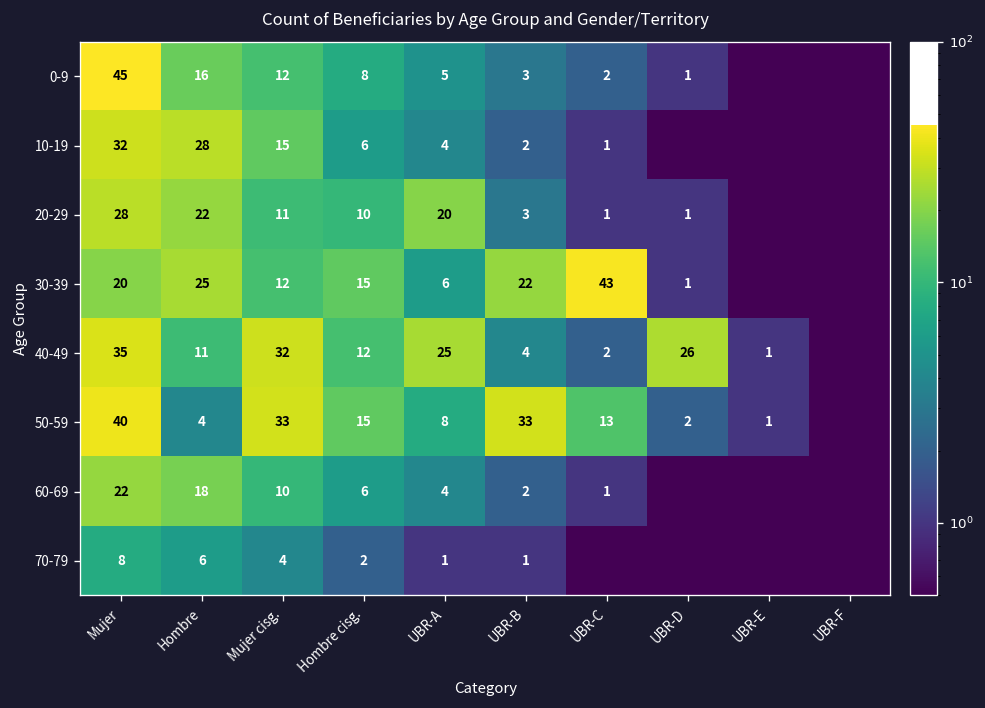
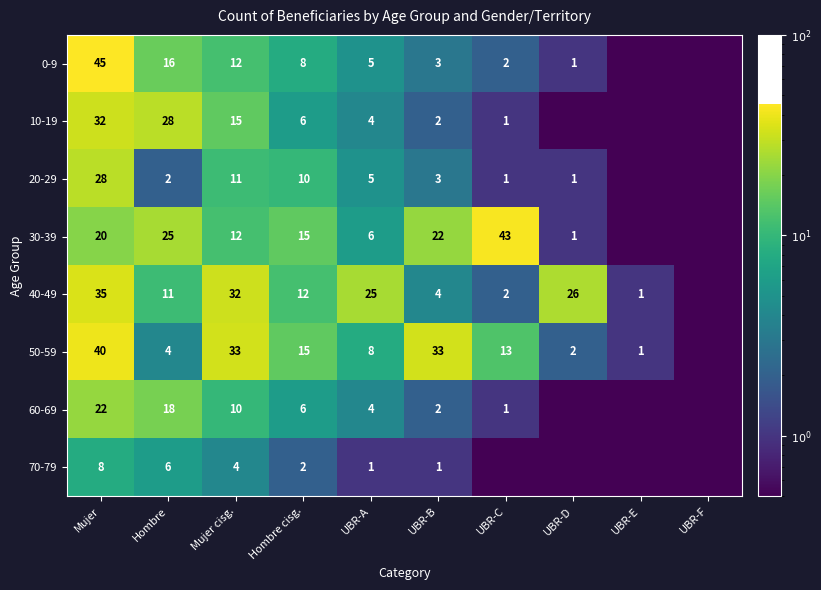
  {
    "0-9": {
      "Mujer": 45,
      "Hombre": 16,
      "Mujer cisg.": 12,
      "Hombre cisg.": 8,
      "UBR-A": 5,
      "UBR-B": 3,
      "UBR-C": 2,
      "UBR-D": 1
    },
    "10-19": {
      "Mujer": 32,
      "Hombre": 28,
      "Mujer cisg.": 15,
      "Hombre cisg.": 6,
      "UBR-A": 4,
      "UBR-B": 2,
      "UBR-C": 1
    },
    "20-29": {
      "Mujer": 28,
-     "Hombre": 22,
+     "Hombre": 2,
      "Mujer cisg.": 11,
      "Hombre cisg.": 10,
-     "UBR-A": 20,
+     "UBR-A": 5,
      "UBR-B": 3,
      "UBR-C": 1,
      "UBR-D": 1
    },
    "30-39": {
      "Mujer": 20,
      "Hombre": 25,
      "Mujer cisg.": 12,
      "Hombre cisg.": 15,
      "UBR-A": 6,
      "UBR-B": 22,
      "UBR-C": 43,
      "UBR-D": 1
    },
    "40-49": {
      "Mujer": 35,
      "Hombre": 11,
      "Mujer cisg.": 32,
      "Hombre cisg.": 12,
      "UBR-A": 25,
      "UBR-B": 4,
      "UBR-C": 2,
      "UBR-D": 26,
      "UBR-E": 1
    },
    "50-59": {
      "Mujer": 40,
      "Hombre": 4,
      "Mujer cisg.": 33,
      "Hombre cisg.": 15,
      "UBR-A": 8,
      "UBR-B": 33,
      "UBR-C": 13,
      "UBR-D": 2,
      "UBR-E": 1
    },
    "60-69": {
      "Mujer": 22,
      "Hombre": 18,
      "Mujer cisg.": 10,
      "Hombre cisg.": 6,
      "UBR-A": 4,
      "UBR-B": 2,
      "UBR-C": 1
    },
    "70-79": {
      "Mujer": 8,
      "Hombre": 6,
      "Mujer cisg.": 4,
      "Hombre cisg.": 2,
      "UBR-A": 1,
      "UBR-B": 1
    }
  }
